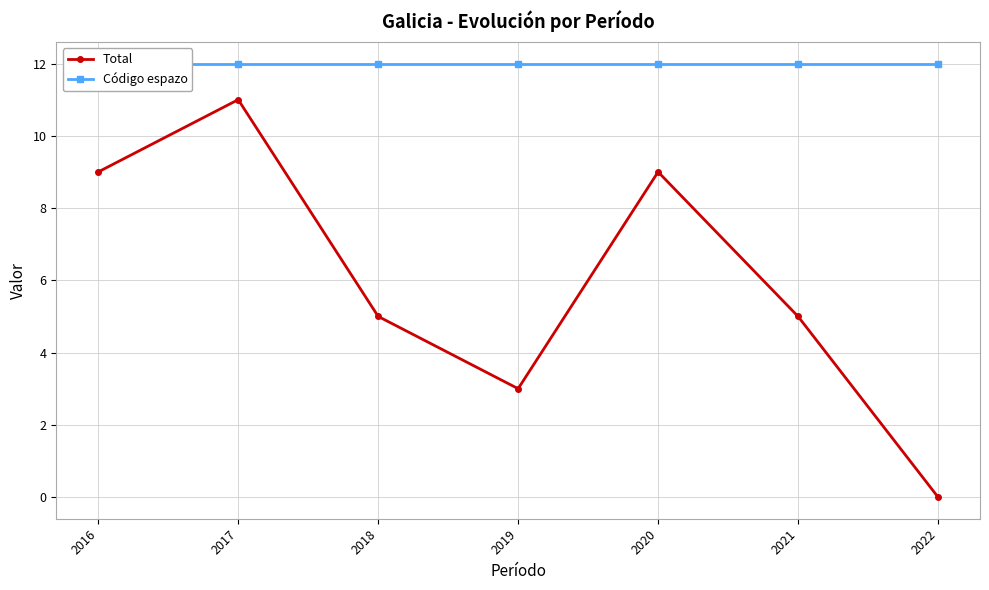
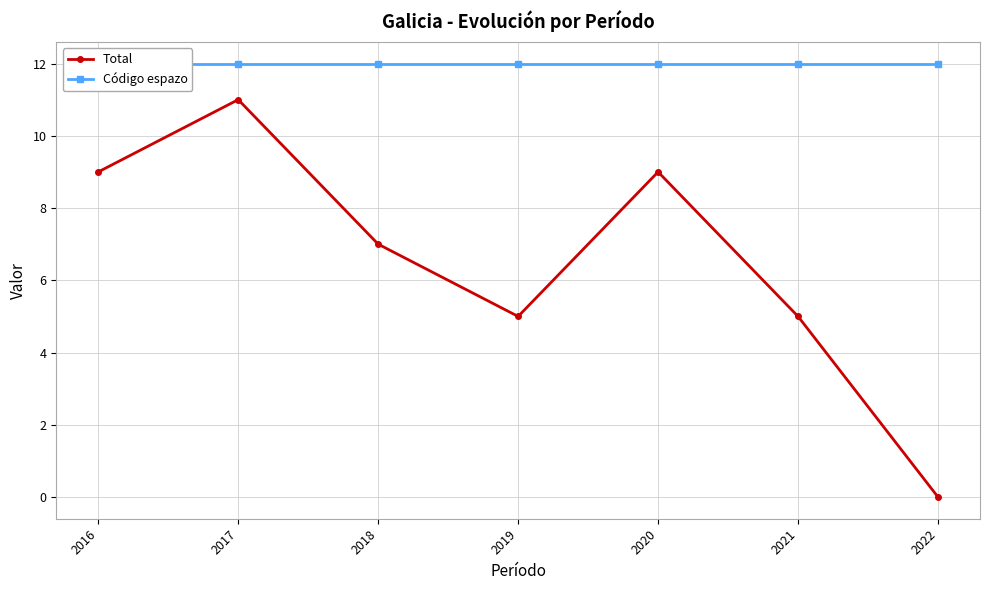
  {
    "Total": {
      "2016": 9,
      "2017": 11,
-     "2018": 5,
-     "2019": 3,
+     "2018": 7,
+     "2019": 5,
      "2020": 9,
      "2021": 5,
      "2022": 0
    },
    "Código espazo": {
      "2017": 12,
      "2018": 12,
      "2019": 12,
      "2020": 12,
      "2021": 12,
      "2022": 12
    }
  }
